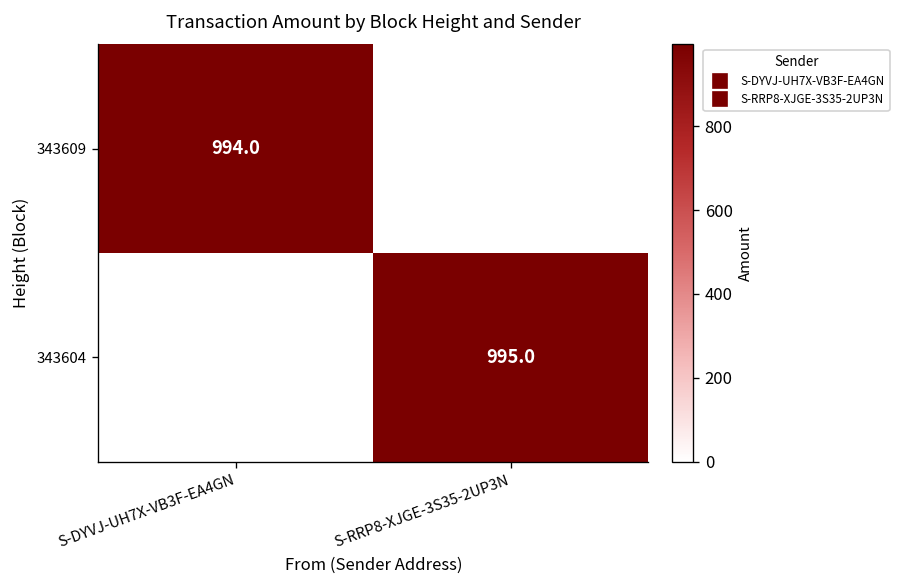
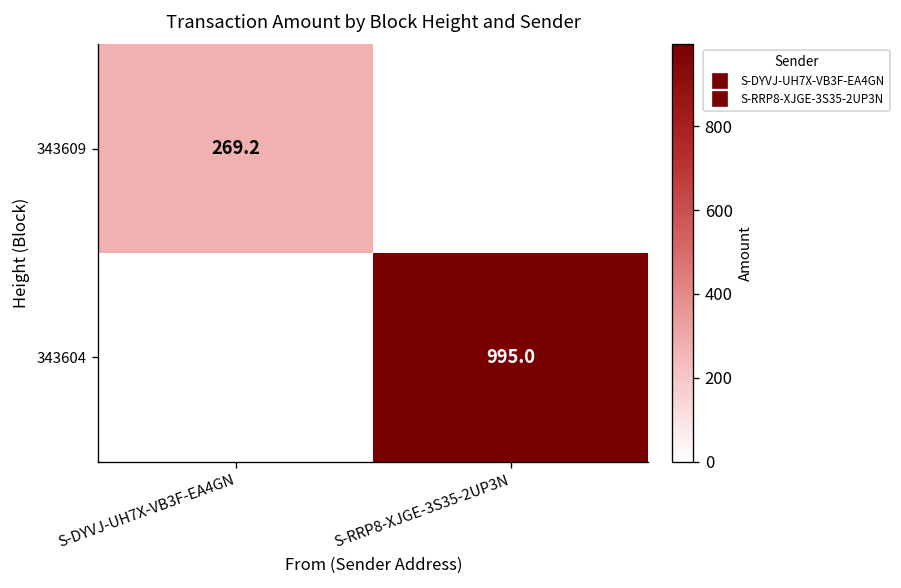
  {
    "343609": {
-     "S-DYVJ-UH7X-VB3F-EA4GN": 994.0
+     "S-DYVJ-UH7X-VB3F-EA4GN": 269.2
    },
    "343604": {
      "S-RRP8-XJGE-3S35-2UP3N": 995.0
    }
  }
